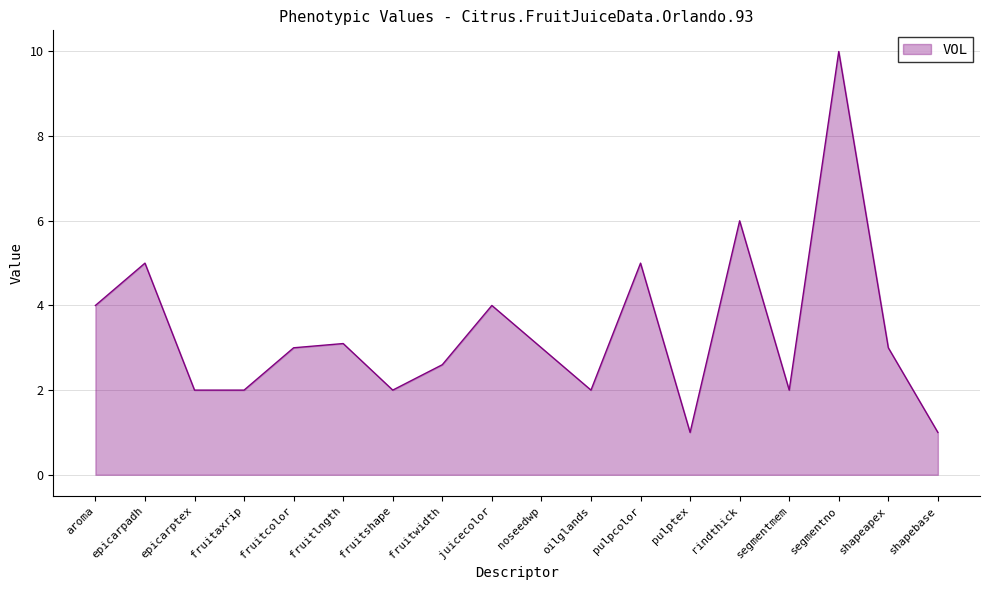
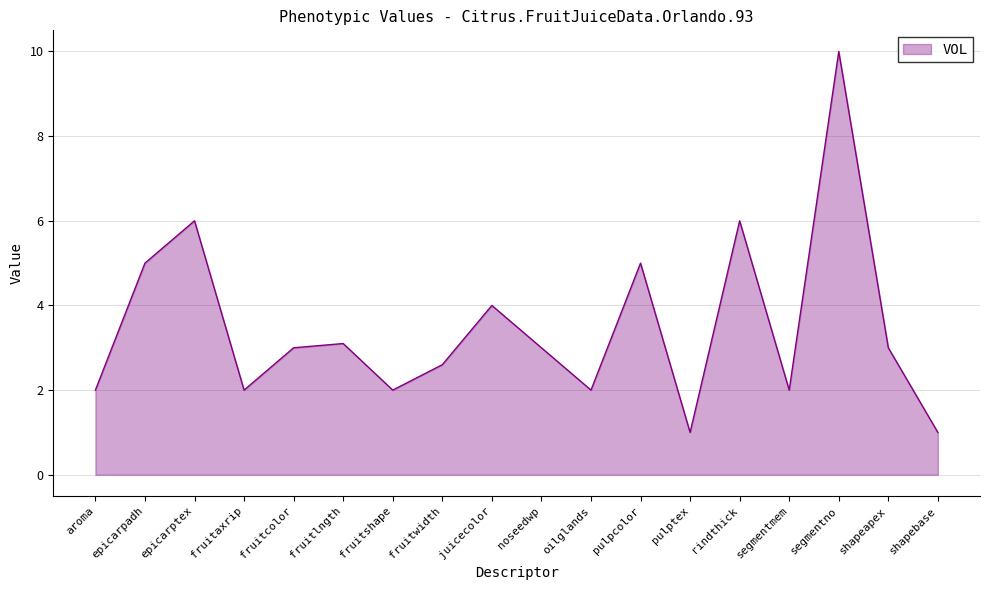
  {
-   "aroma": 4,
+   "aroma": 2,
    "epicarpadh": 5,
-   "epicarptex": 2,
+   "epicarptex": 6,
    "fruitaxrip": 2,
    "fruitcolor": 3,
    "fruitlngth": 3.1,
    "fruitshape": 2,
    "fruitwidth": 2.6,
    "juicecolor": 4,
    "noseedwp": 3,
    "oilglands": 2,
    "pulpcolor": 5,
    "pulptex": 1,
    "rindthick": 6,
    "segmentmem": 2,
    "segmentno": 10,
    "shapeapex": 3,
    "shapebase": 1
  }
